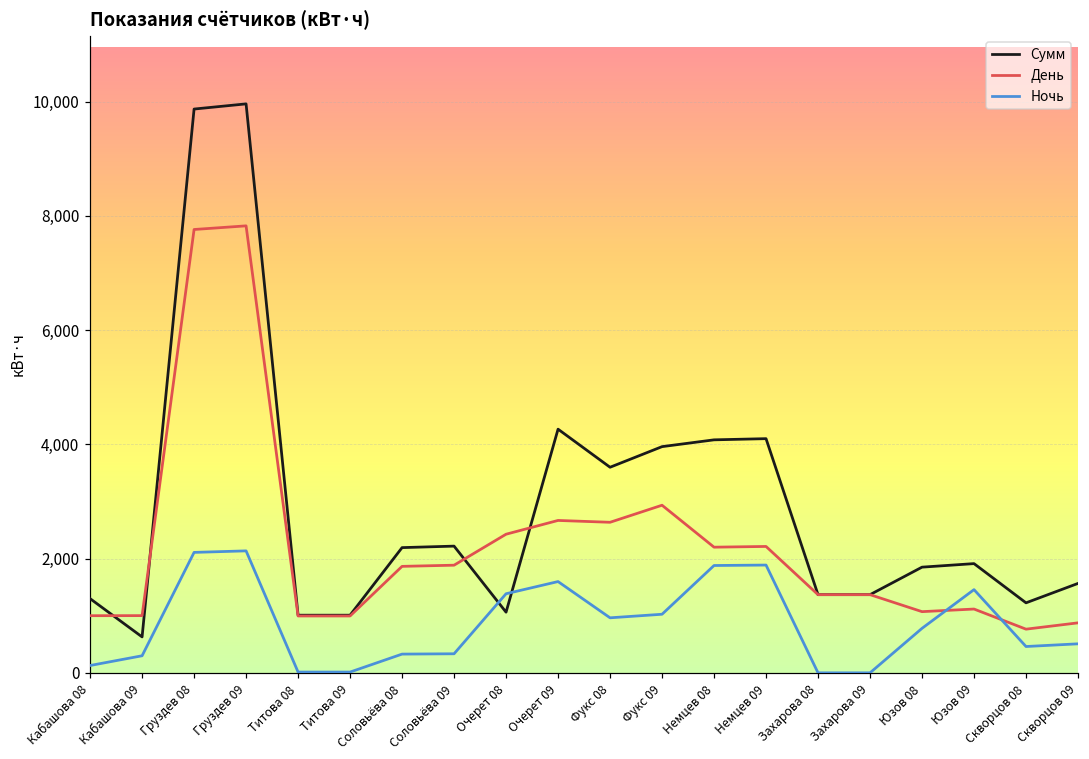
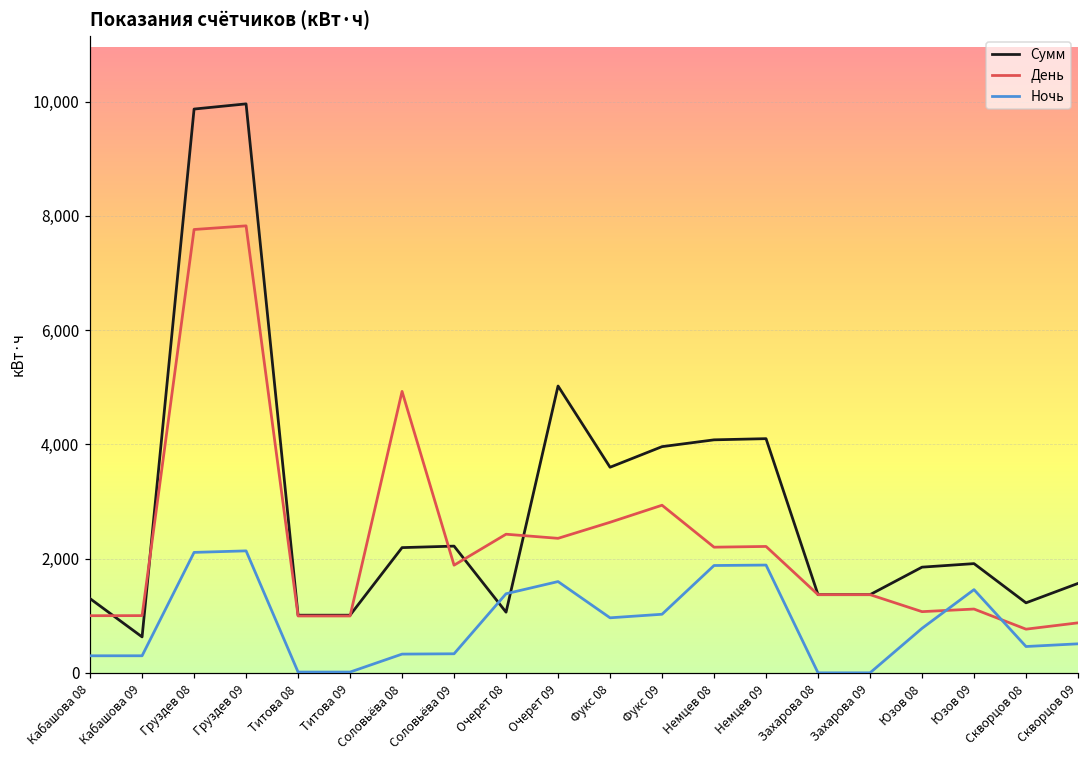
  {
    "Сумм": {
      "Кабашова 08": "1,300",
      "Кабашова 09": "600",
      "Груздев 08": "9,900",
      "Груздев 09": "10,000",
      "Соловьёва 08": "2,200",
      "Соловьёва 09": "2,200",
      "Очерет 08": "1,100",
-     "Очерет 09": "4,300",
+     "Очерет 09": "5,000",
      "Фукс 08": "3,600",
      "Фукс 09": "4,000",
      "Немцев 08": "4,100",
      "Немцев 09": "4,100",
      "Юзов 08": "1,900",
      "Юзов 09": "1,900",
      "Скворцов 08": "1,200",
      "Скворцов 09": "1,600"
    },
    "День": {
      "Кабашова 08": "1,000",
      "Кабашова 09": "1,000",
      "Груздев 08": "7,800",
      "Груздев 09": "7,800",
-     "Соловьёва 08": "1,900",
+     "Соловьёва 08": "4,900",
      "Соловьёва 09": "1,900",
      "Очерет 08": "2,400",
-     "Очерет 09": "2,700",
+     "Очерет 09": "2,400",
      "Фукс 08": "2,600",
      "Фукс 09": "2,900",
      "Немцев 08": "2,200",
      "Немцев 09": "2,200",
      "Юзов 08": "1,100",
      "Юзов 09": "1,100",
      "Скворцов 08": "800",
      "Скворцов 09": "900"
    },
    "Ночь": {
-     "Кабашова 08": "100",
+     "Кабашова 08": "300",
      "Кабашова 09": "300",
      "Груздев 08": "2,100",
      "Груздев 09": "2,100",
      "Титова 08": "0",
      "Титова 09": "0",
      "Соловьёва 08": "300",
      "Соловьёва 09": "300",
      "Очерет 08": "1,400",
      "Очерет 09": "1,600",
      "Фукс 08": "1,000",
      "Фукс 09": "1,000",
      "Немцев 08": "1,900",
      "Немцев 09": "1,900",
      "Захарова 08": "0",
      "Захарова 09": "0",
      "Юзов 08": "800",
      "Юзов 09": "1,500",
      "Скворцов 08": "500",
      "Скворцов 09": "500"
    }
  }
